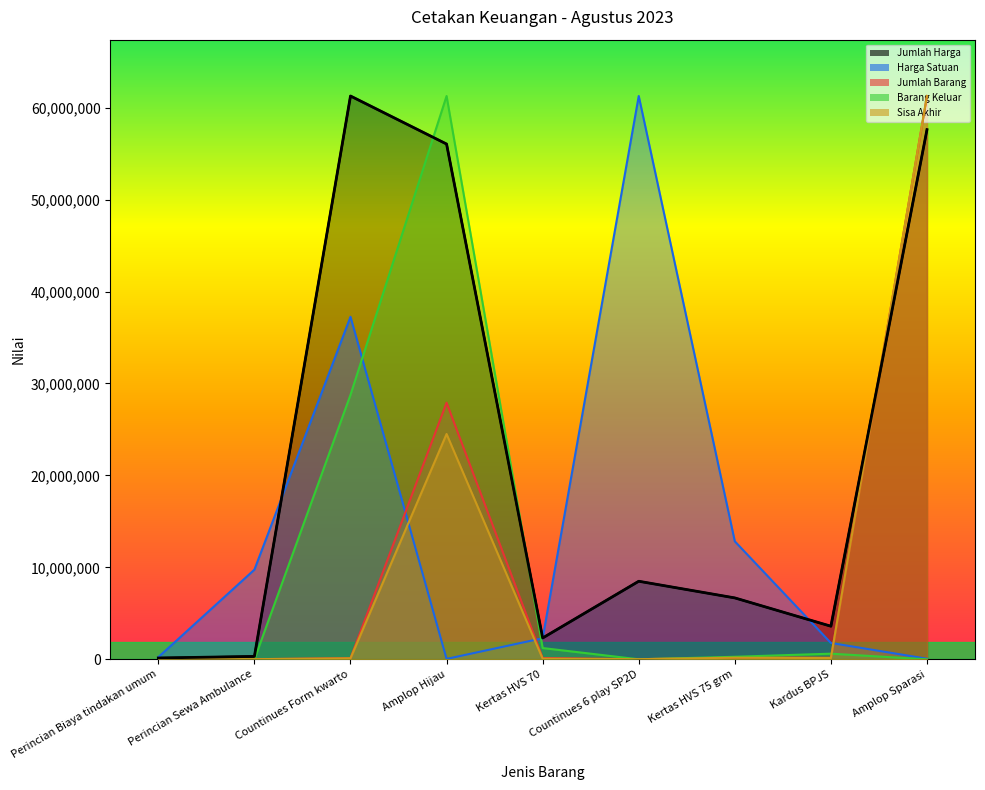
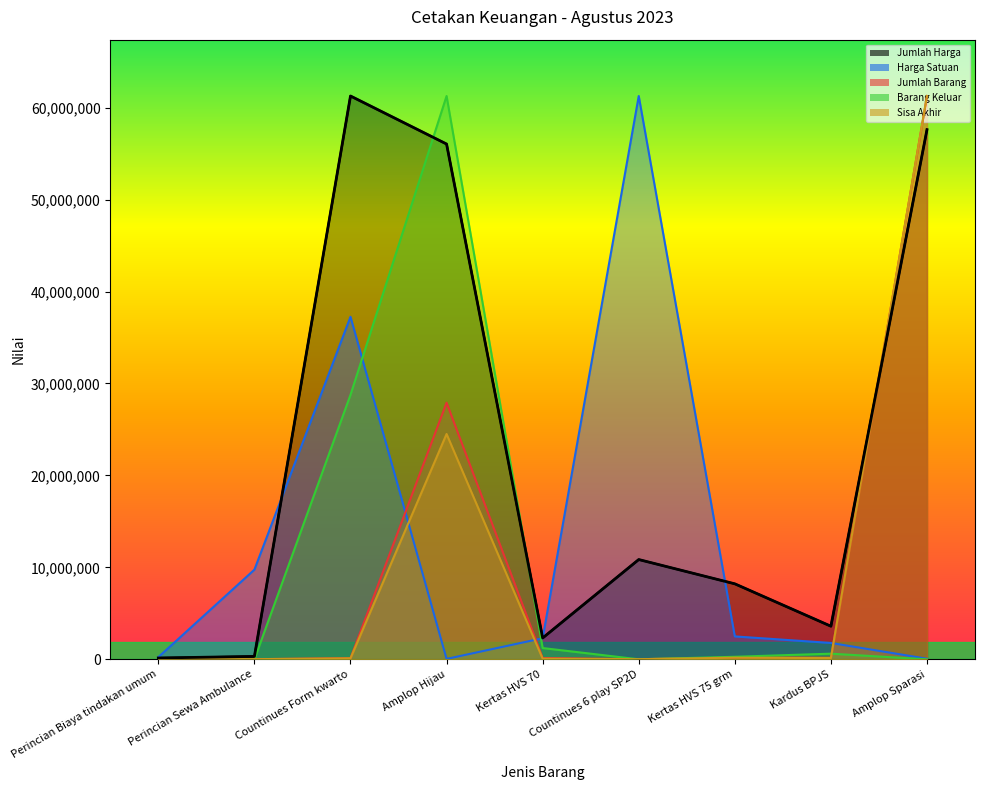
  {
    "Jumlah Harga": {
      "Countinues Form kwarto": "61,000,000",
      "Amplop Hijau": "56,000,000",
-     "Countinues 6 play SP2D": "8,000,000",
-     "Kertas HVS 75 grm": "7,000,000",
+     "Countinues 6 play SP2D": "11,000,000",
+     "Kertas HVS 75 grm": "8,000,000",
      "Kardus BPJS": "4,000,000",
      "Amplop Sparasi": "58,000,000"
    },
    "Harga Satuan": {
      "Perincian Sewa Ambulance": "10,000,000",
      "Countinues Form kwarto": "37,000,000",
      "Countinues 6 play SP2D": "61,000,000",
-     "Kertas HVS 75 grm": "13,000,000"
+     "Kertas HVS 75 grm": "2,000,000"
    },
    "Barang Keluar": {
      "Countinues Form kwarto": "29,000,000",
      "Amplop Hijau": "61,000,000"
    }
  }
